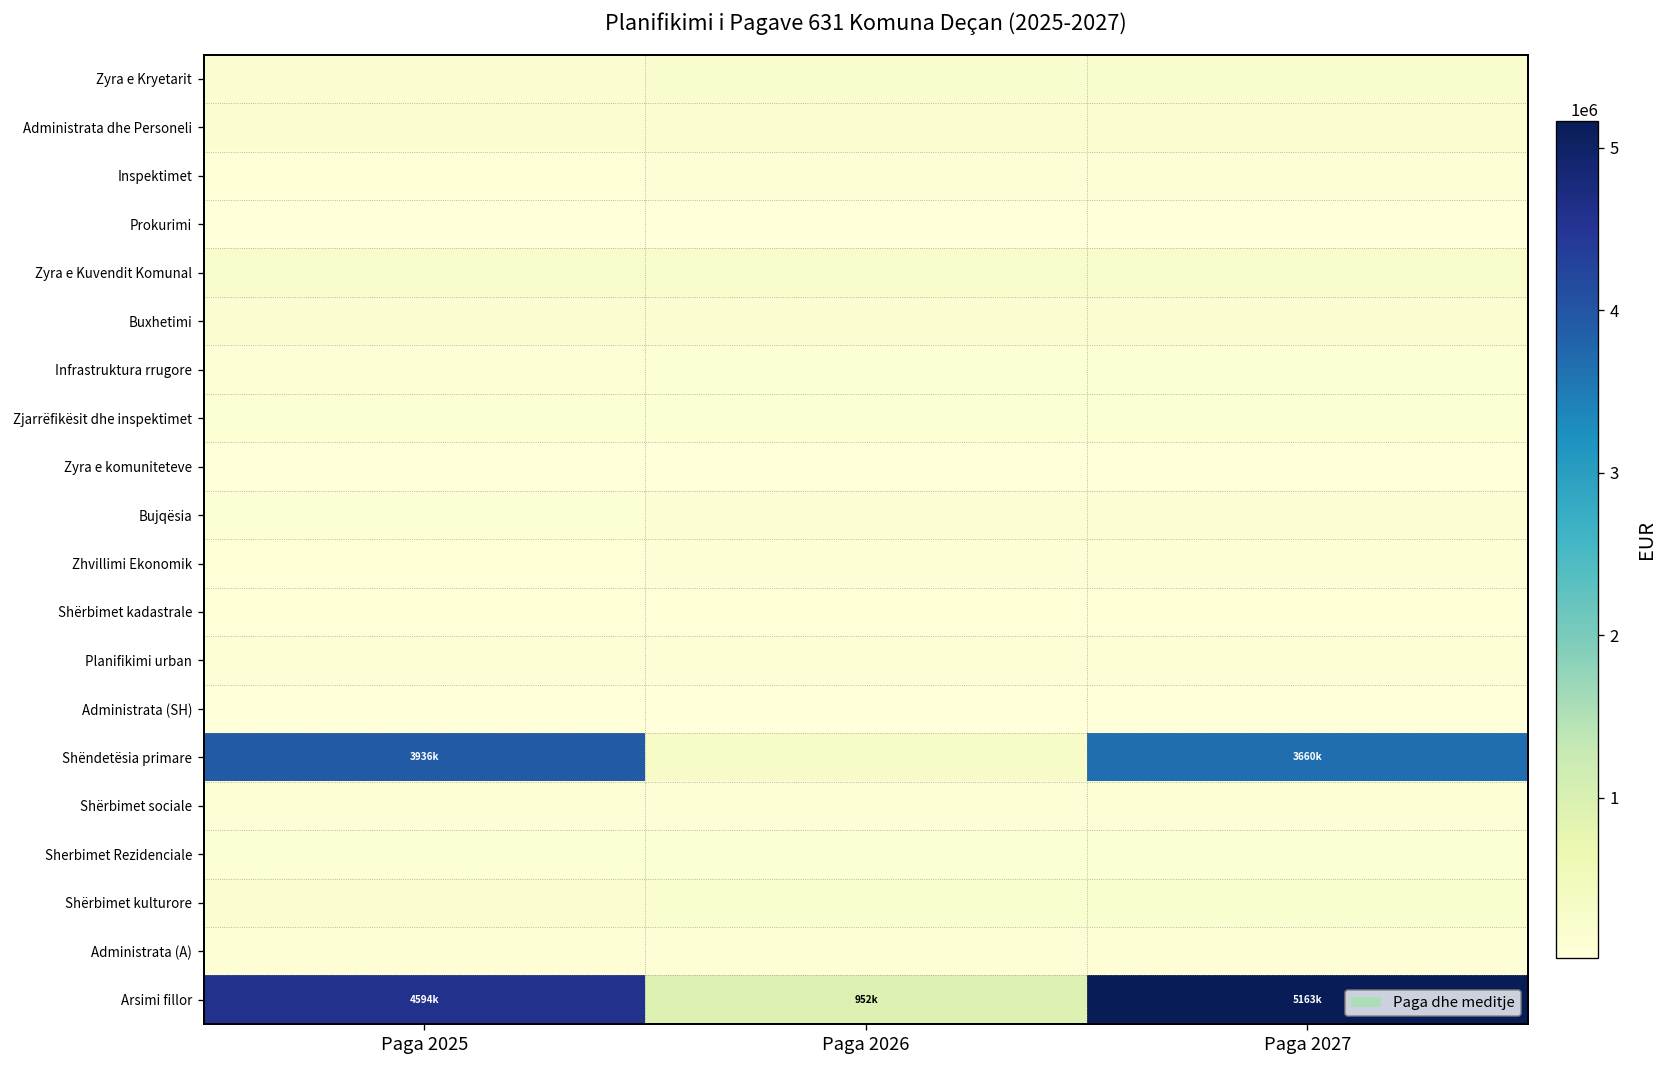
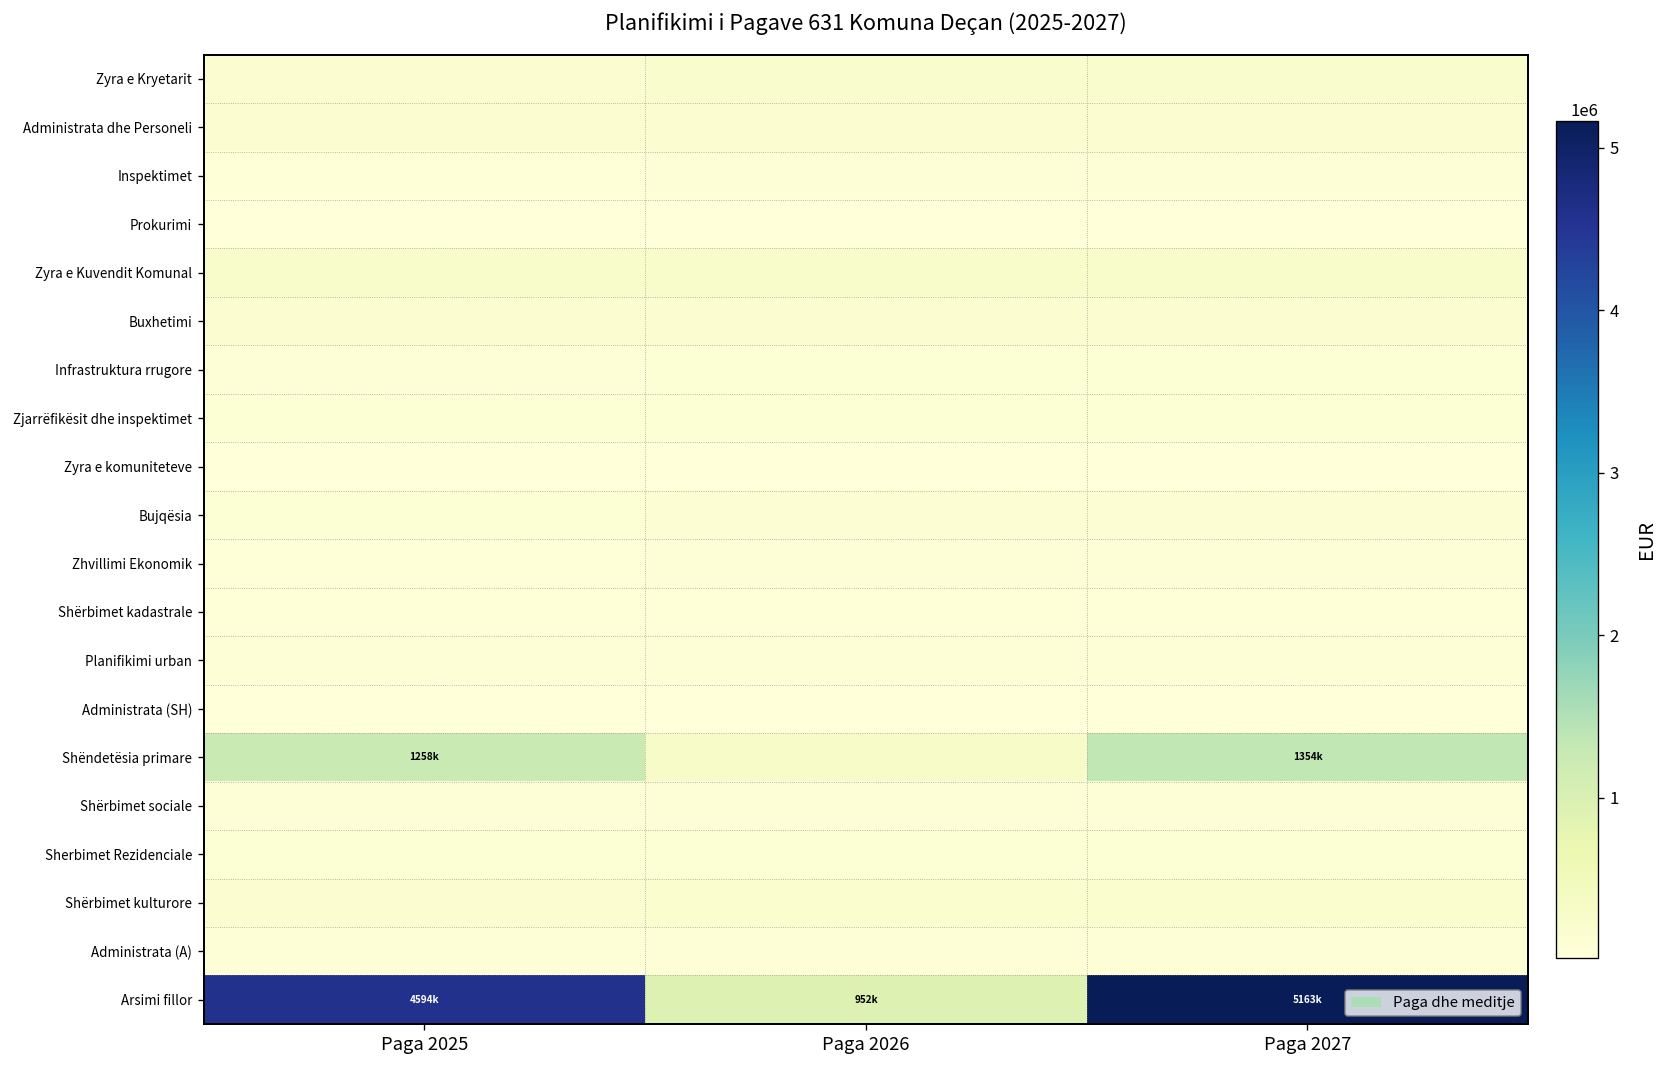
  {
    "Shëndetësia primare": {
-     "Paga 2025": "3936k",
-     "Paga 2027": "3660k"
+     "Paga 2025": "1258k",
+     "Paga 2027": "1354k"
    },
    "Arsimi fillor": {
      "Paga 2025": "4594k",
      "Paga 2026": "952k",
      "Paga 2027": "5163k"
    }
  }
